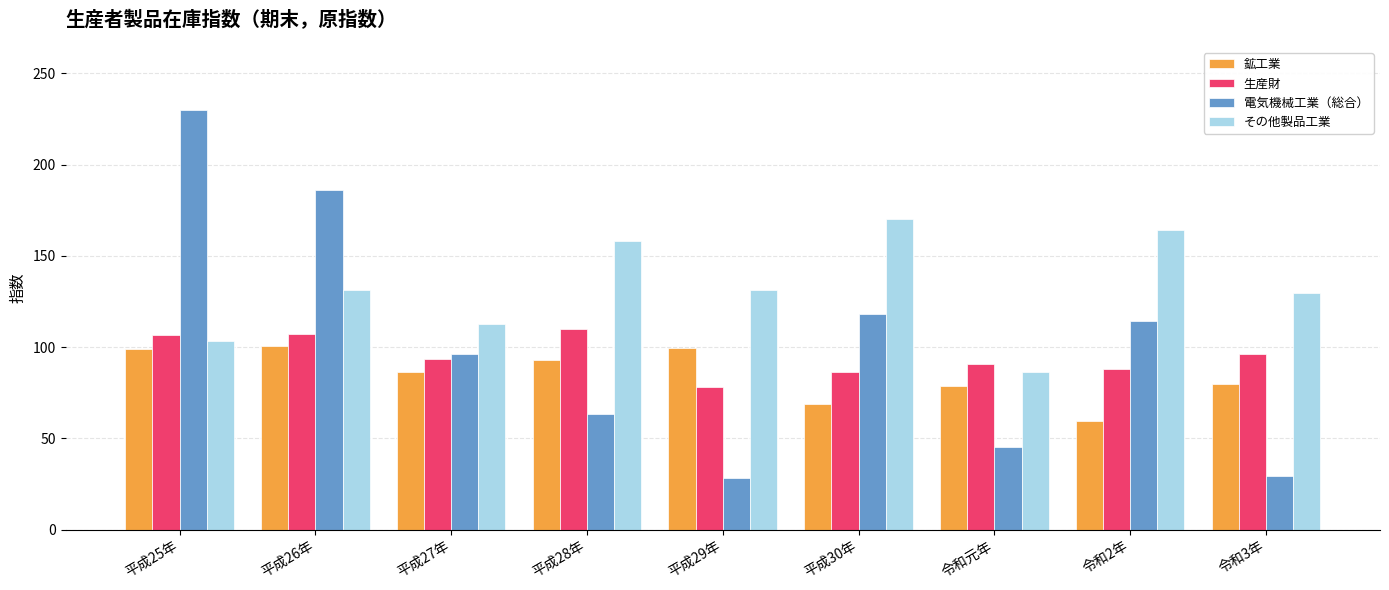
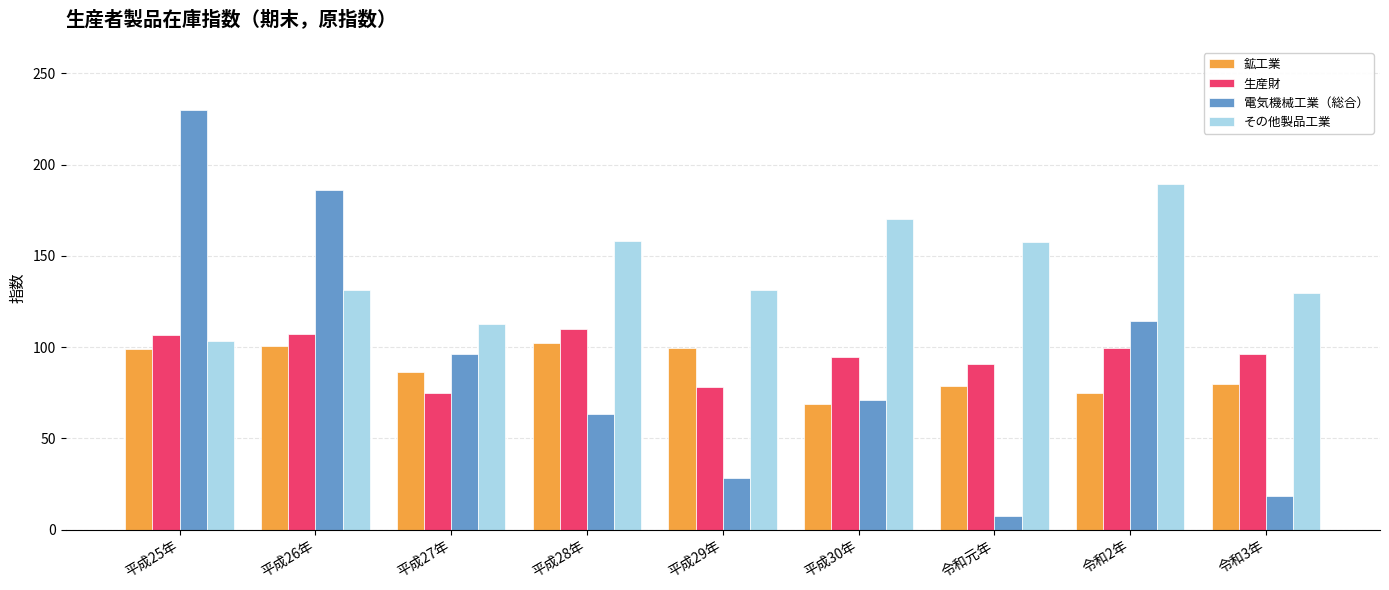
  {
    "鉱工業": {
      "平成25年": 99,
      "平成26年": 101,
      "平成27年": 87,
-     "平成28年": 93,
+     "平成28年": 102,
      "平成29年": 99,
      "平成30年": 69,
      "令和元年": 79,
-     "令和2年": 60,
+     "令和2年": 75,
      "令和3年": 80
    },
    "生産財": {
      "平成25年": 107,
      "平成26年": 107,
-     "平成27年": 94,
+     "平成27年": 75,
      "平成28年": 110,
      "平成29年": 78,
-     "平成30年": 87,
+     "平成30年": 95,
      "令和元年": 91,
-     "令和2年": 88,
+     "令和2年": 100,
      "令和3年": 96
    },
    "電気機械工業（総合）": {
      "平成25年": 230,
      "平成26年": 186,
      "平成27年": 96,
      "平成28年": 64,
      "平成29年": 28,
-     "平成30年": 118,
-     "令和元年": 45,
+     "平成30年": 71,
+     "令和元年": 8,
      "令和2年": 115,
-     "令和3年": 30
+     "令和3年": 18
    },
    "その他製品工業": {
      "平成25年": 103,
      "平成26年": 131,
      "平成27年": 112,
      "平成28年": 158,
      "平成29年": 131,
      "平成30年": 170,
-     "令和元年": 87,
-     "令和2年": 164,
+     "令和元年": 157,
+     "令和2年": 190,
      "令和3年": 130
    }
  }
